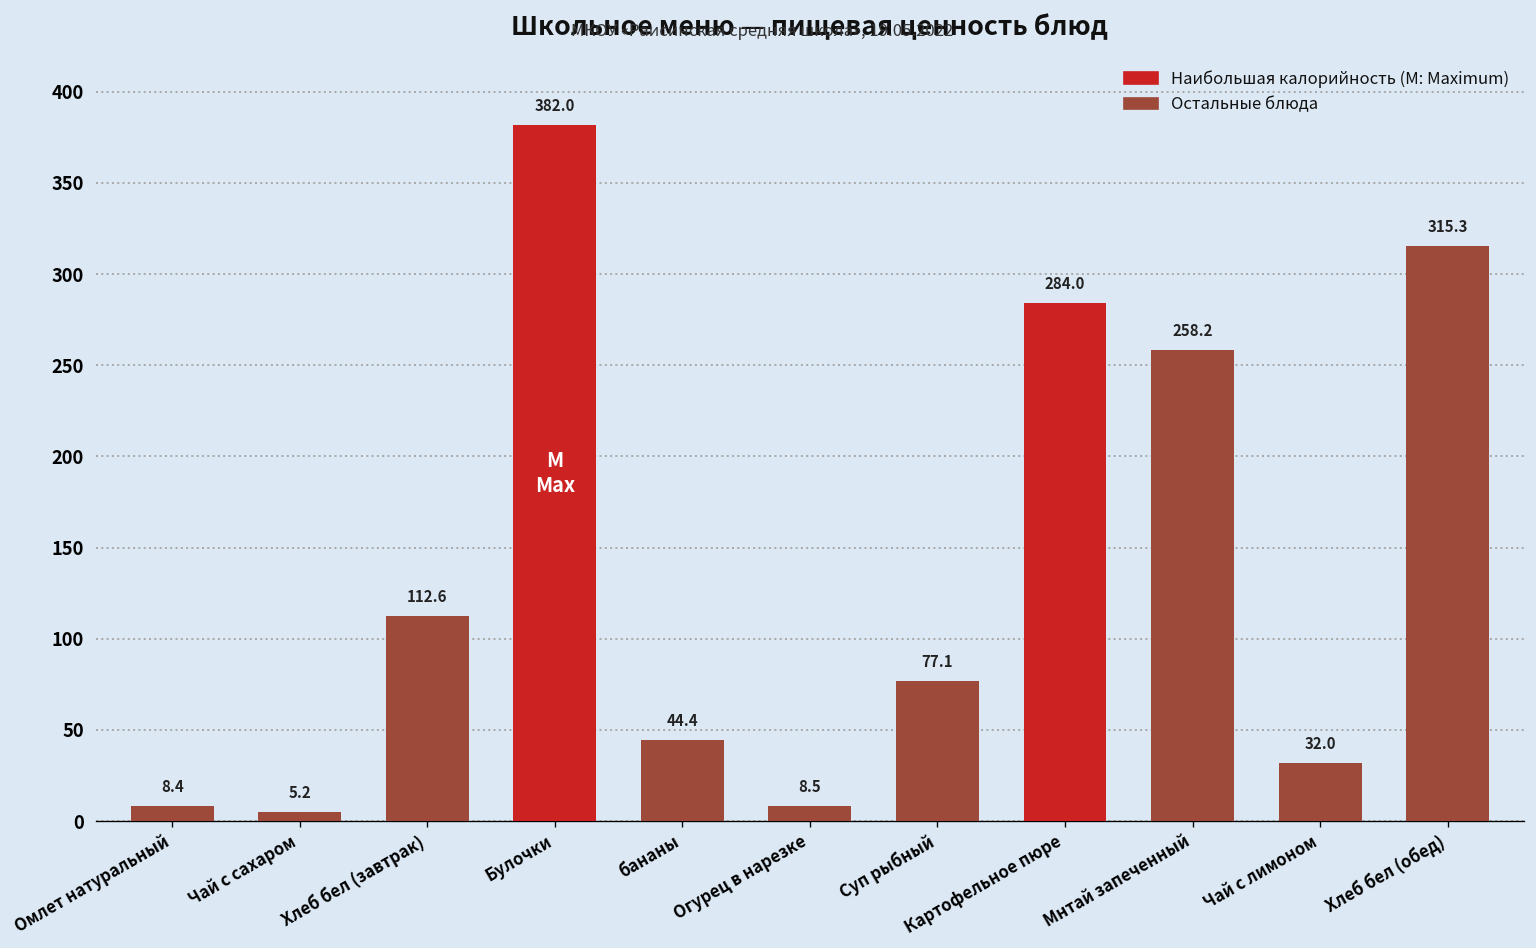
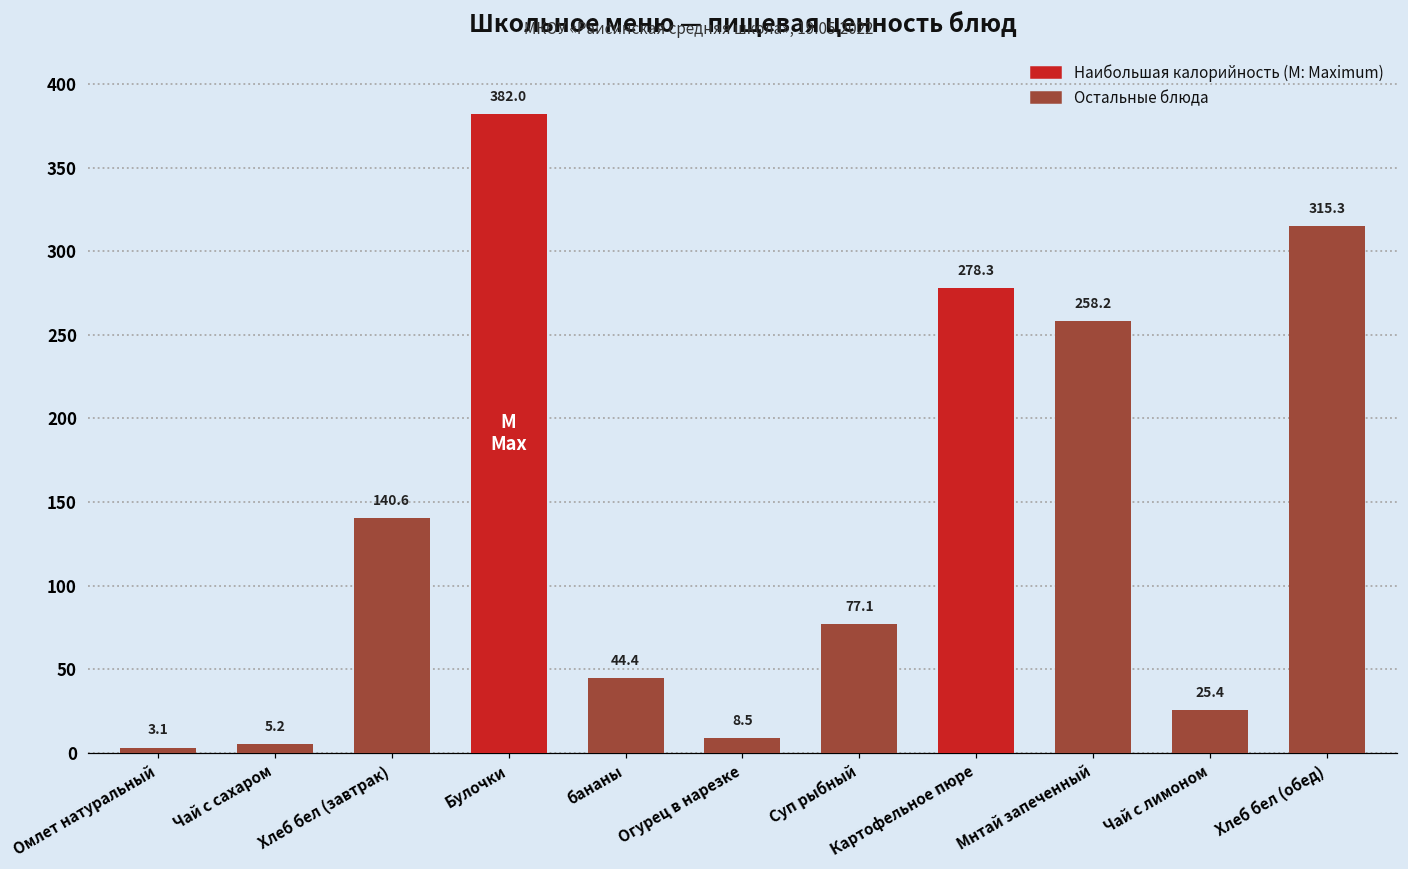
  {
-   "Омлет натуральный": 8.4,
+   "Омлет натуральный": 3.1,
    "Чай с сахаром": 5.2,
-   "Хлеб бел (завтрак)": 112.6,
+   "Хлеб бел (завтрак)": 140.6,
    "Булочки": 382.0,
    "бананы": 44.4,
    "Огурец в нарезке": 8.5,
    "Суп рыбный": 77.1,
-   "Картофельное пюре": 284.0,
+   "Картофельное пюре": 278.3,
    "Мнтай запеченный": 258.2,
-   "Чай с лимоном": 32.0,
+   "Чай с лимоном": 25.4,
    "Хлеб бел (обед)": 315.3
  }
